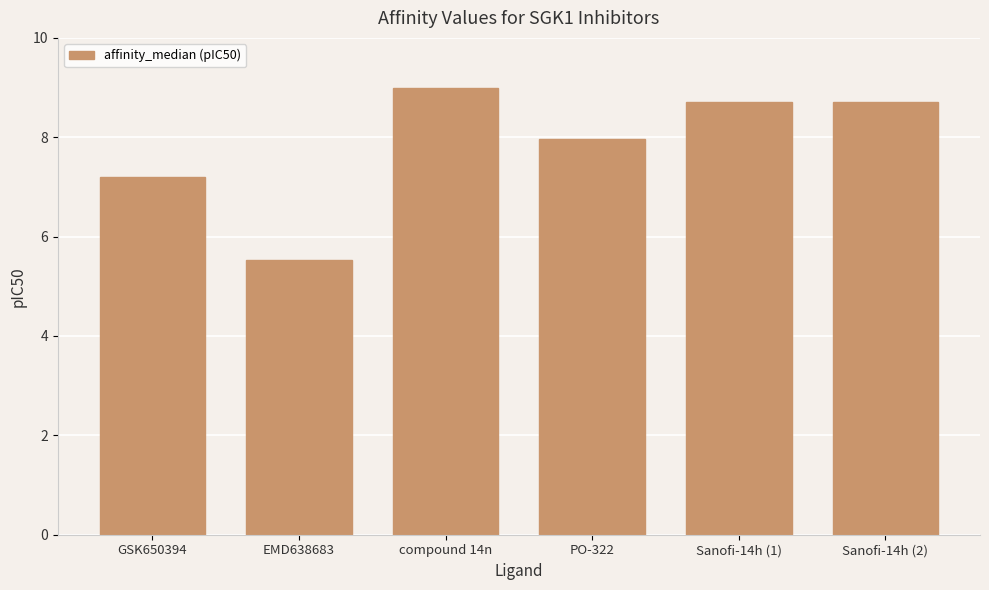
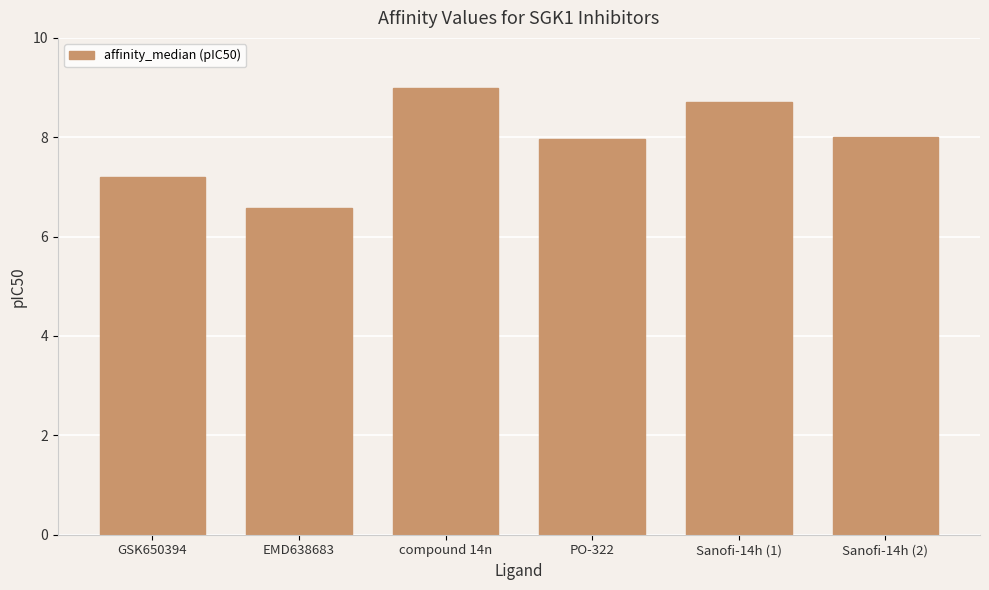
  {
    "GSK650394": 7.2,
-   "EMD638683": 5.5,
+   "EMD638683": 6.6,
    "compound 14n": 9.0,
    "PO-322": 8.0,
    "Sanofi-14h (1)": 8.7,
-   "Sanofi-14h (2)": 8.7
+   "Sanofi-14h (2)": 8.0
  }
